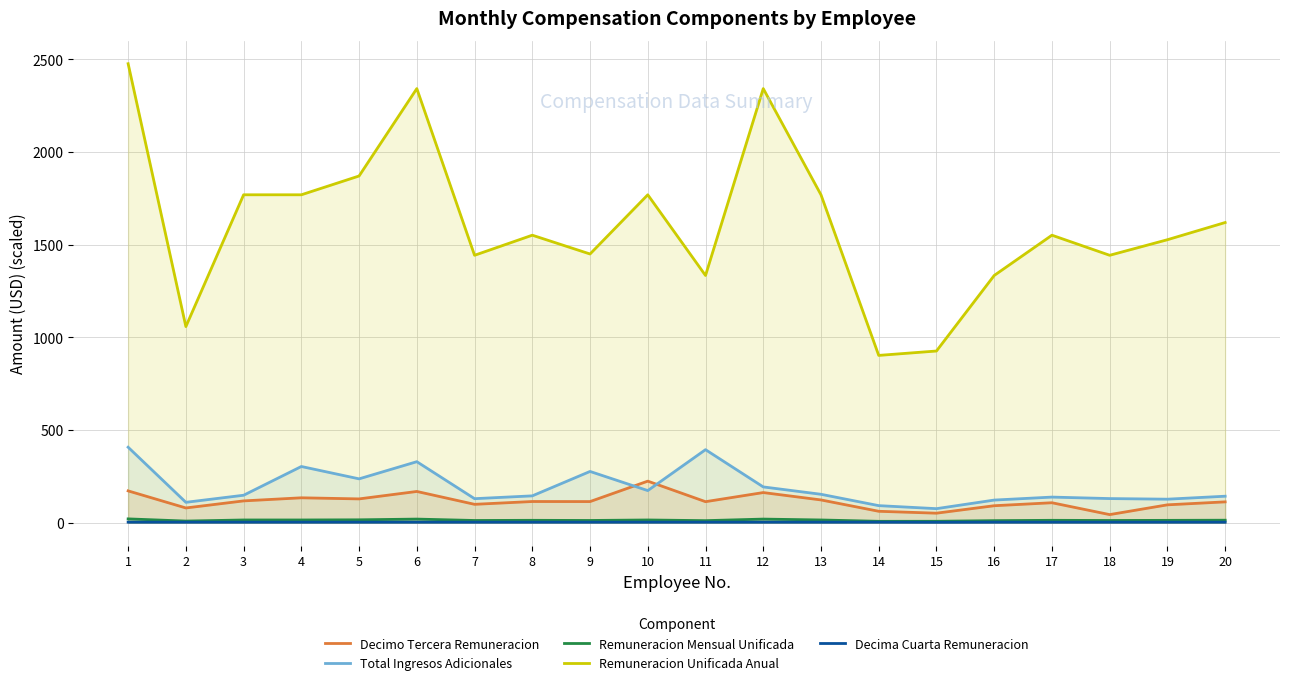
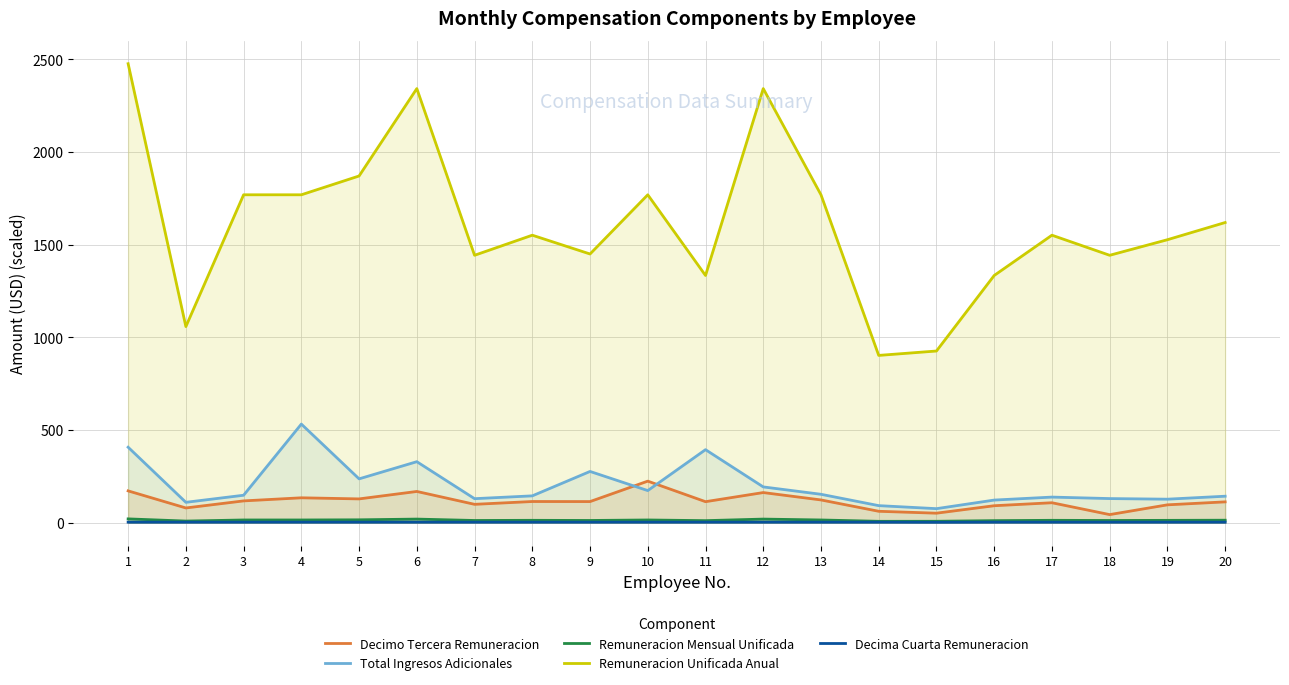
  {
    "Decimo Tercera Remuneracion": {
      "1": 170,
      "2": 80,
      "3": 120,
      "4": 130,
      "5": 130,
      "6": 170,
      "7": 100,
      "8": 110,
      "9": 110,
      "10": 220,
      "11": 110,
      "12": 160,
      "13": 120,
      "14": 60,
      "15": 50,
      "16": 90,
      "17": 110,
      "18": 40,
      "19": 100,
      "20": 110
    },
    "Total Ingresos Adicionales": {
      "1": 410,
      "2": 110,
      "3": 150,
-     "4": 300,
+     "4": 530,
      "5": 240,
      "6": 330,
      "7": 130,
      "8": 140,
      "9": 280,
      "10": 170,
      "11": 390,
      "12": 190,
      "13": 150,
      "14": 90,
      "15": 80,
      "16": 120,
      "17": 140,
      "18": 130,
      "19": 130,
      "20": 140
    },
    "Remuneracion Mensual Unificada": {
      "1": 20,
      "6": 20,
      "12": 20
    },
    "Remuneracion Unificada Anual": {
      "1": 2480,
      "2": 1060,
      "3": 1770,
      "4": 1770,
      "5": 1870,
      "6": 2340,
      "7": 1440,
      "8": 1550,
      "9": 1450,
      "10": 1770,
      "11": 1330,
      "12": 2340,
      "13": 1770,
      "14": 900,
      "15": 930,
      "16": 1330,
      "17": 1550,
      "18": 1440,
      "19": 1530,
      "20": 1620
    },
    "Decima Cuarta Remuneracion": {
      "1": 0,
      "6": 0,
      "12": 0
    }
  }
